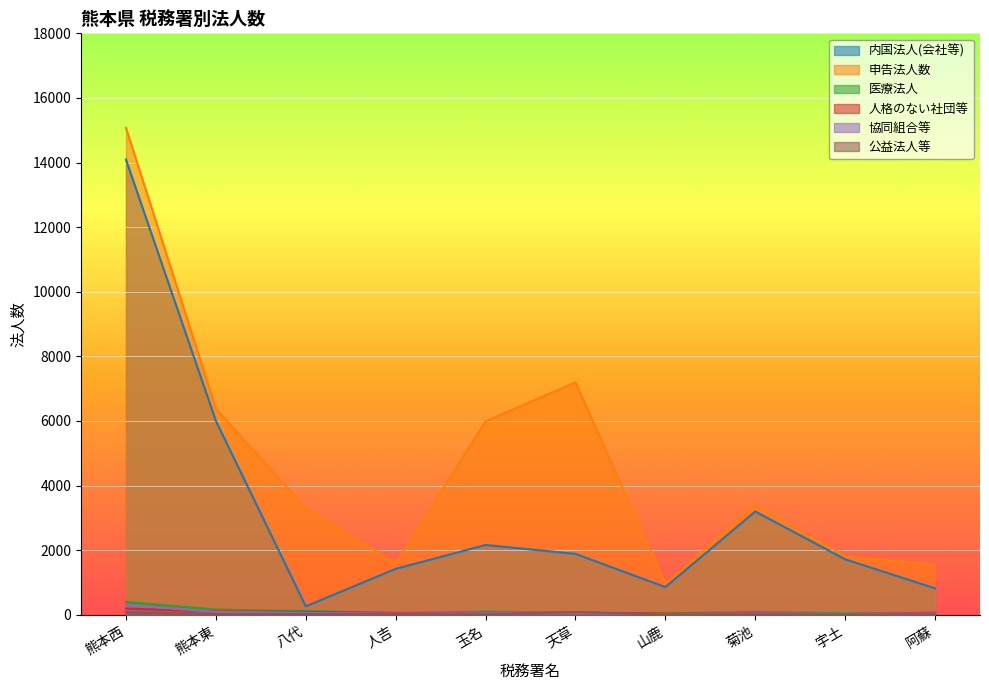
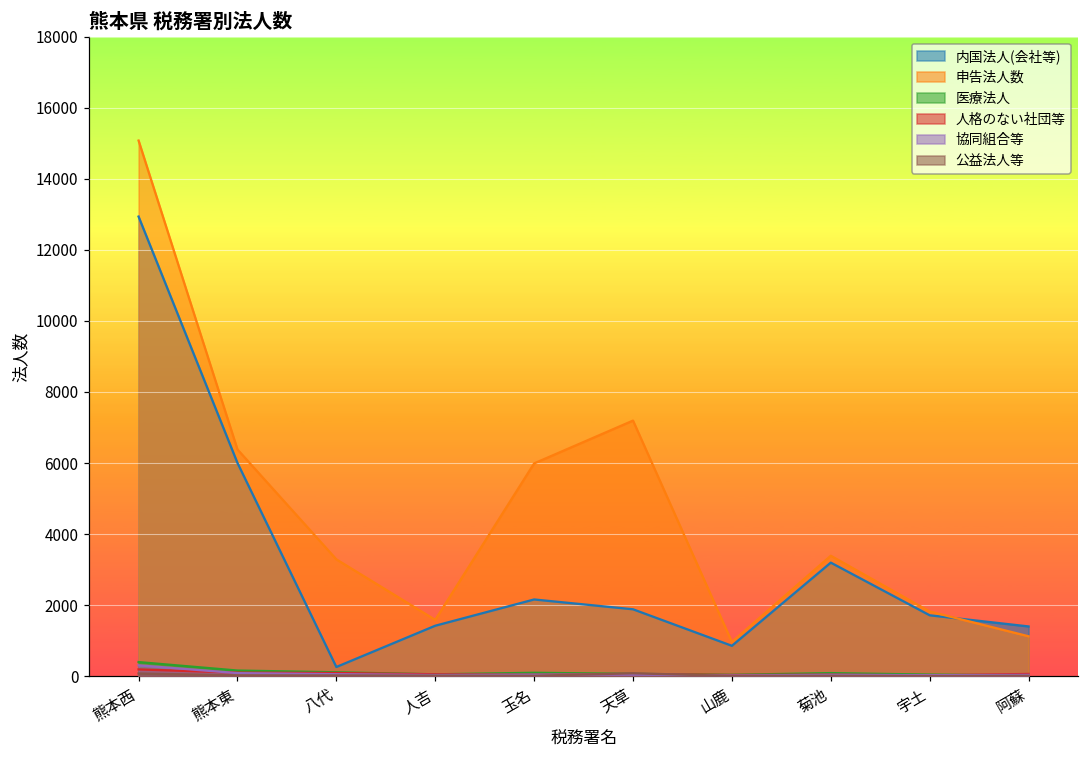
  {
    "内国法人(会社等)": {
-     "熊本西": 14100,
+     "熊本西": 12900,
      "熊本東": 6000,
      "八代": 300,
      "人吉": 1400,
      "玉名": 2200,
      "天草": 1900,
      "山鹿": 900,
      "菊池": 3200,
      "宇土": 1700,
-     "阿蘇": 800
+     "阿蘇": 1400
    },
    "申告法人数": {
      "熊本西": 15100,
      "熊本東": 6400,
      "八代": 3300,
      "人吉": 1600,
      "玉名": 6000,
      "天草": 7200,
      "山鹿": 1000,
      "菊池": 3400,
      "宇土": 1800,
-     "阿蘇": 1500
+     "阿蘇": 1100
    },
    "医療法人": {
      "熊本西": 400
    },
    "人格のない社団等": {
      "熊本西": 200
    },
    "協同組合等": {
      "熊本西": 300
    },
    "公益法人等": {
      "熊本西": 100
    }
  }
